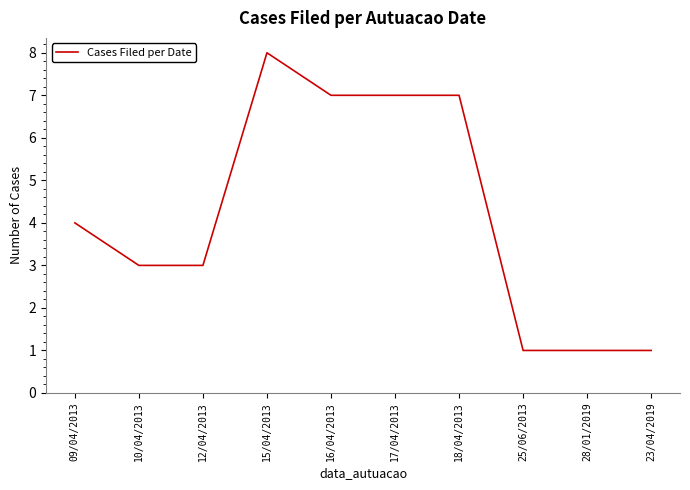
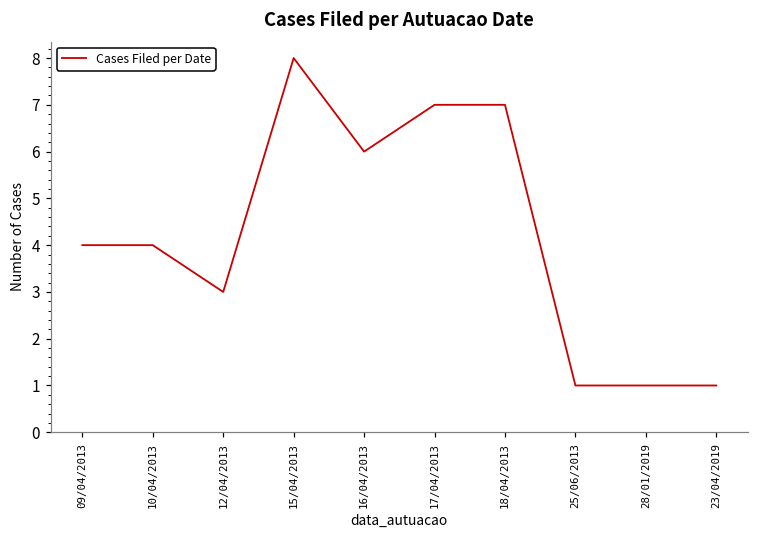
  {
    "09/04/2013": 4,
-   "10/04/2013": 3,
+   "10/04/2013": 4,
    "12/04/2013": 3,
    "15/04/2013": 8,
-   "16/04/2013": 7,
+   "16/04/2013": 6,
    "17/04/2013": 7,
    "18/04/2013": 7,
    "25/06/2013": 1,
    "28/01/2019": 1,
    "23/04/2019": 1
  }
